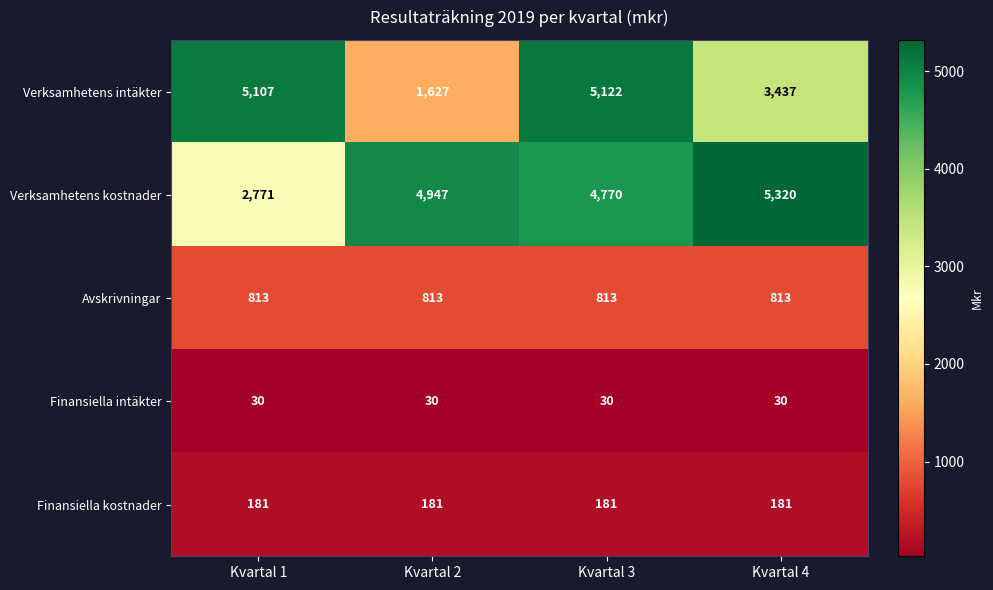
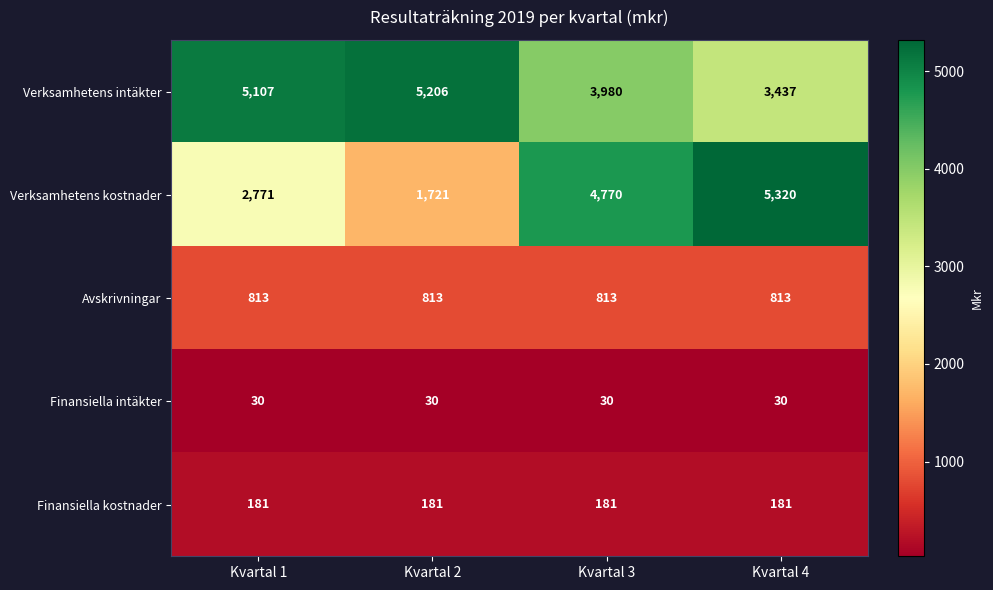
  {
    "Verksamhetens intäkter": {
      "Kvartal 1": "5,107",
-     "Kvartal 2": "1,627",
-     "Kvartal 3": "5,122",
+     "Kvartal 2": "5,206",
+     "Kvartal 3": "3,980",
      "Kvartal 4": "3,437"
    },
    "Verksamhetens kostnader": {
      "Kvartal 1": "2,771",
-     "Kvartal 2": "4,947",
+     "Kvartal 2": "1,721",
      "Kvartal 3": "4,770",
      "Kvartal 4": "5,320"
    },
    "Avskrivningar": {
      "Kvartal 1": "813",
      "Kvartal 2": "813",
      "Kvartal 3": "813",
      "Kvartal 4": "813"
    },
    "Finansiella intäkter": {
      "Kvartal 1": "30",
      "Kvartal 2": "30",
      "Kvartal 3": "30",
      "Kvartal 4": "30"
    },
    "Finansiella kostnader": {
      "Kvartal 1": "181",
      "Kvartal 2": "181",
      "Kvartal 3": "181",
      "Kvartal 4": "181"
    }
  }
